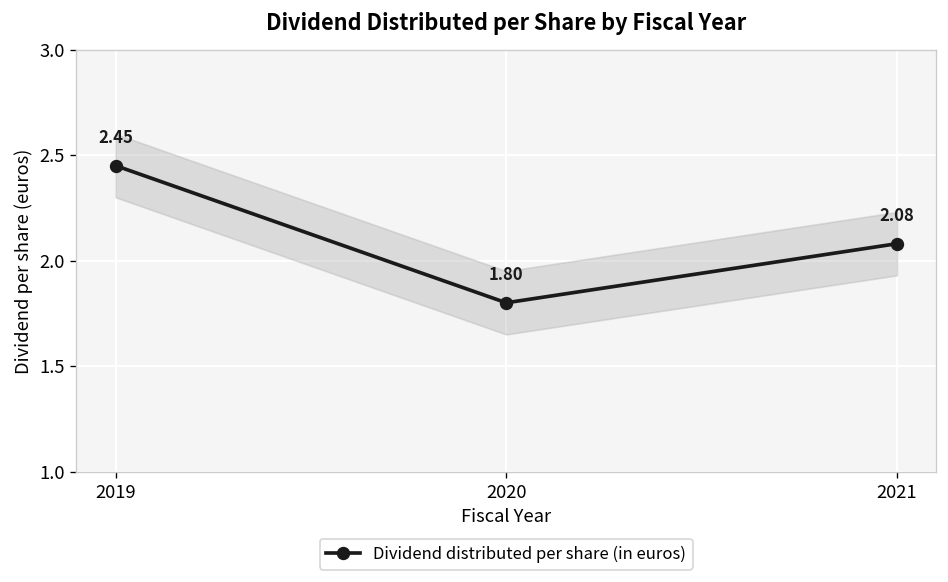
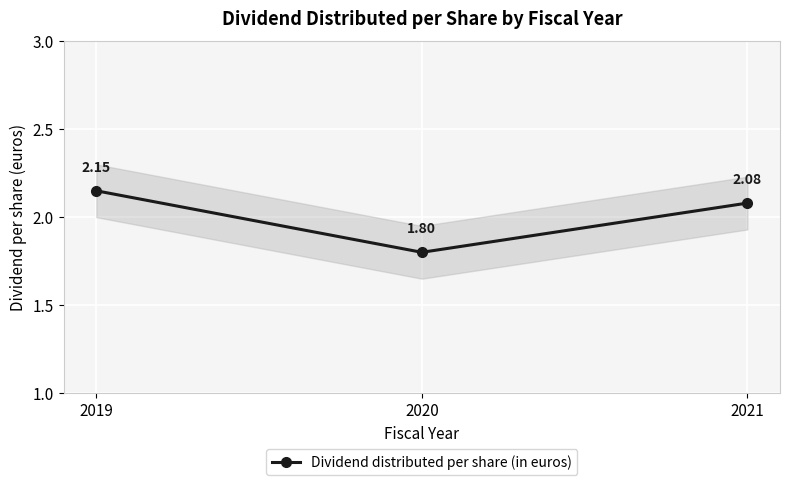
  {
    "Dividend distributed per share (in euros)": {
-     "2019": 2.45,
+     "2019": 2.15,
      "2020": 1.80,
      "2021": 2.08
    }
  }
